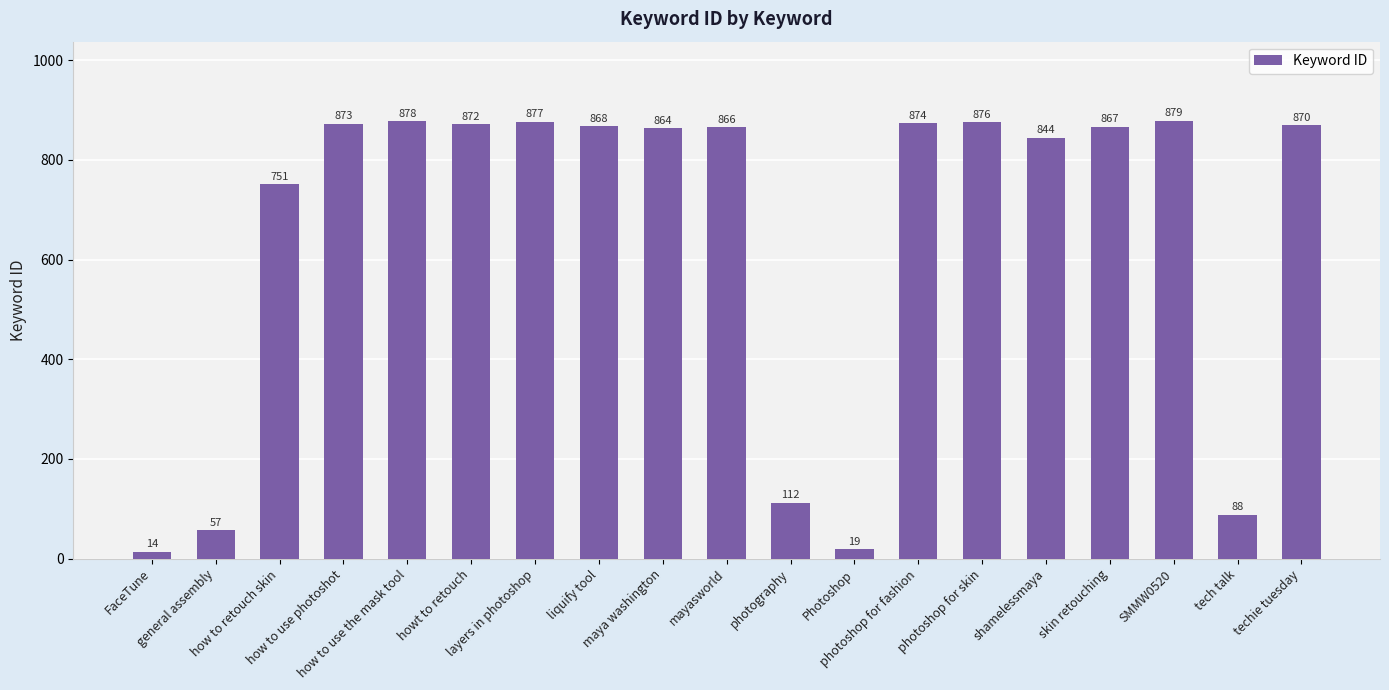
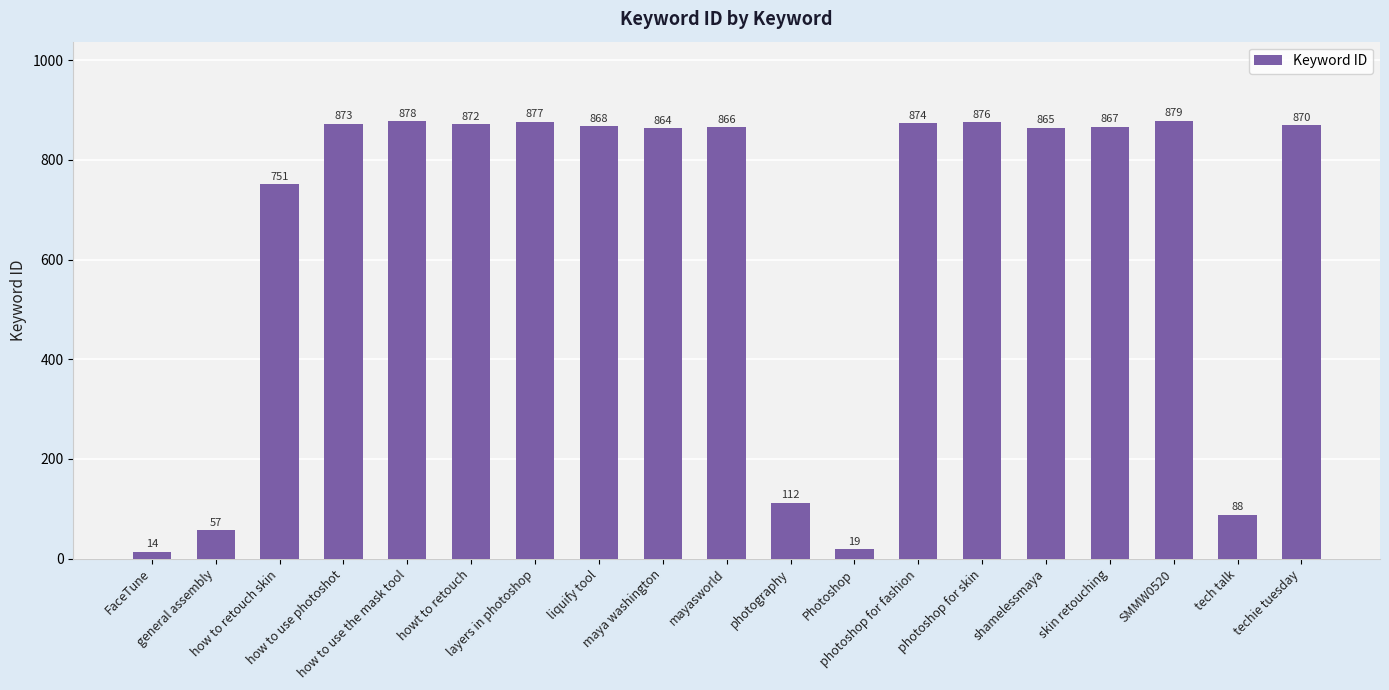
  {
    "FaceTune": 14,
    "general assembly": 57,
    "how to retouch skin": 751,
    "how to use photoshot": 873,
    "how to use the mask tool": 878,
    "howt to retouch": 872,
    "layers in photoshop": 877,
    "liquify tool": 868,
    "maya washington": 864,
    "mayasworld": 866,
    "photography": 112,
    "Photoshop": 19,
    "photoshop for fashion": 874,
    "photoshop for skin": 876,
-   "shamelessmaya": 844,
+   "shamelessmaya": 865,
    "skin retouching": 867,
    "SMMW0520": 879,
    "tech talk": 88,
    "techie tuesday": 870
  }
